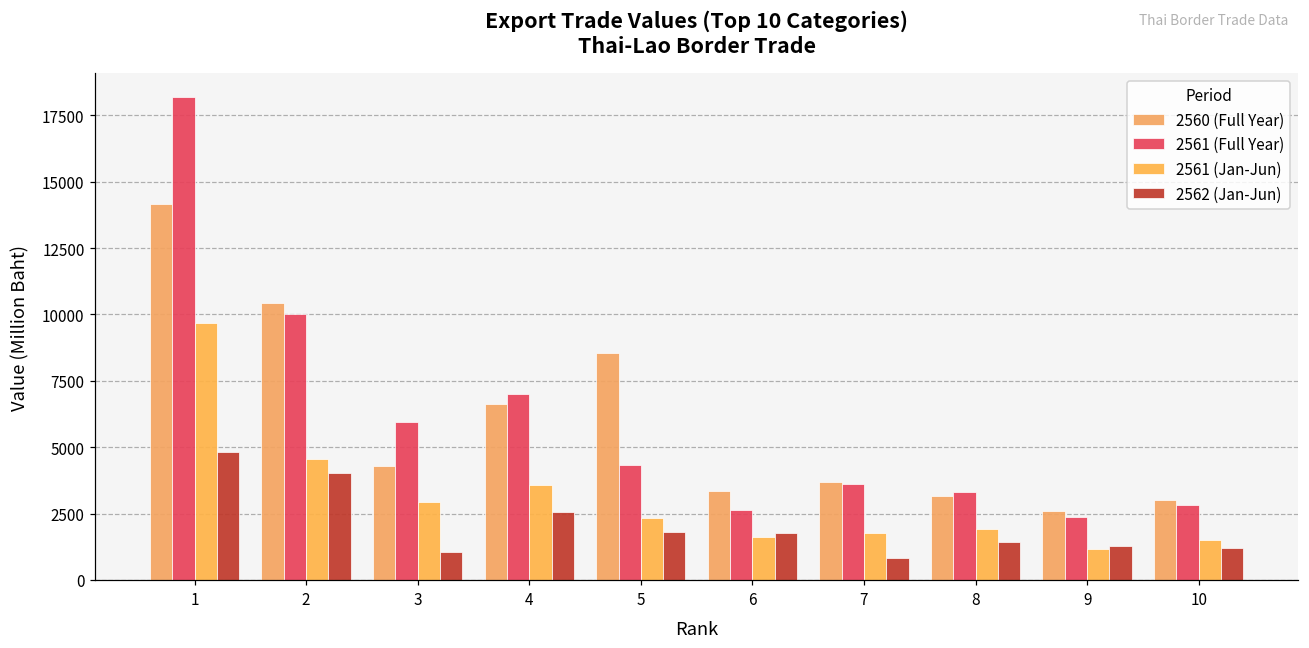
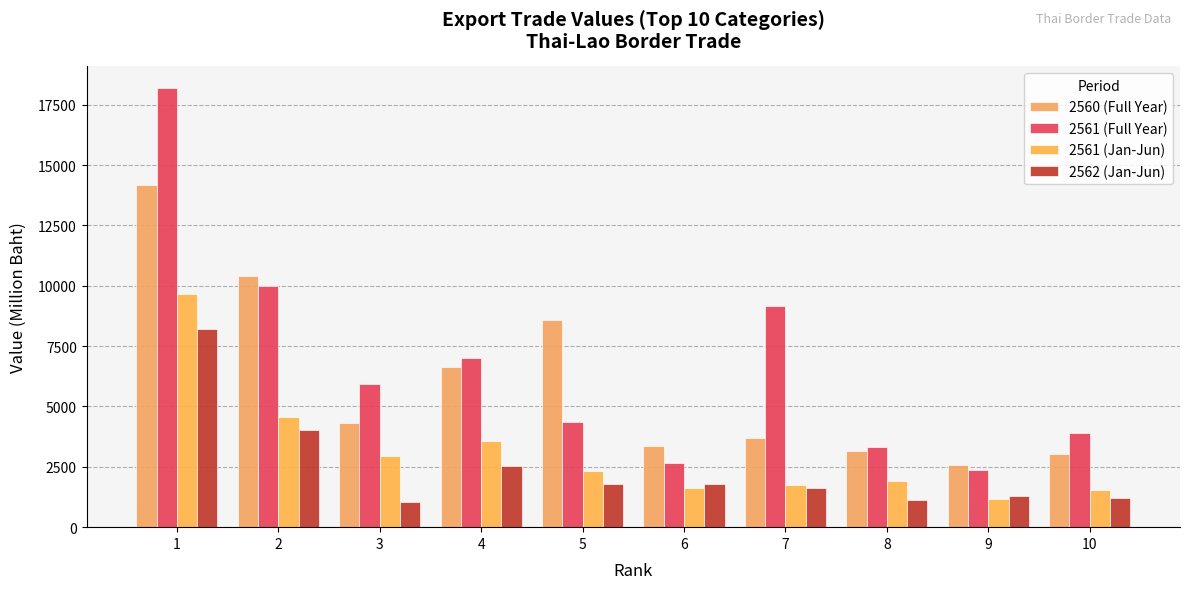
  {
    "2561 (Full Year)": {
      "1": 18200,
      "2": 10000,
      "3": 5900,
      "4": 7000,
      "5": 4300,
      "6": 2600,
-     "7": 3600,
+     "7": 9200,
      "8": 3300,
      "9": 2400,
-     "10": 2800
+     "10": 3900
    },
    "2562 (Jan-Jun)": {
-     "1": 4800,
+     "1": 8200,
      "2": 4000,
      "3": 1000,
      "4": 2600,
      "5": 1800,
      "6": 1800,
-     "7": 800,
-     "8": 1400,
+     "7": 1600,
+     "8": 1100,
      "9": 1300,
      "10": 1200
    }
  }
